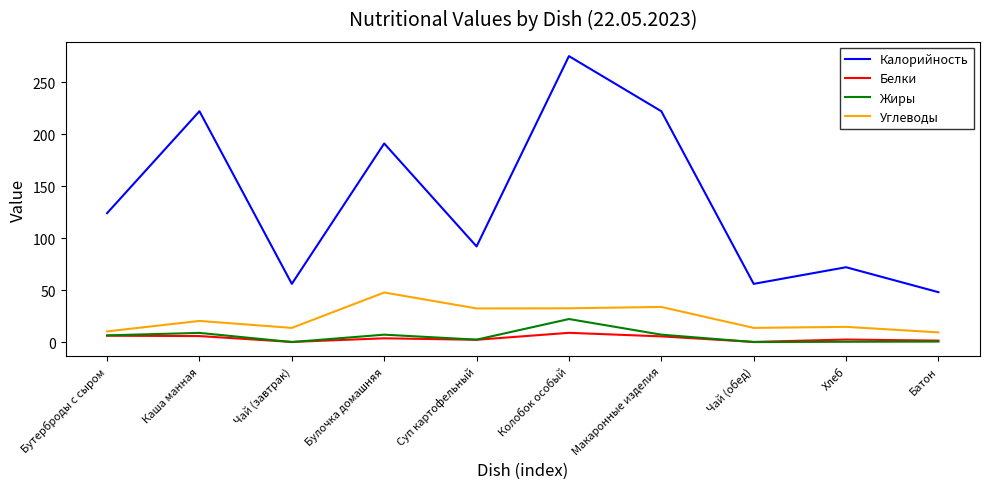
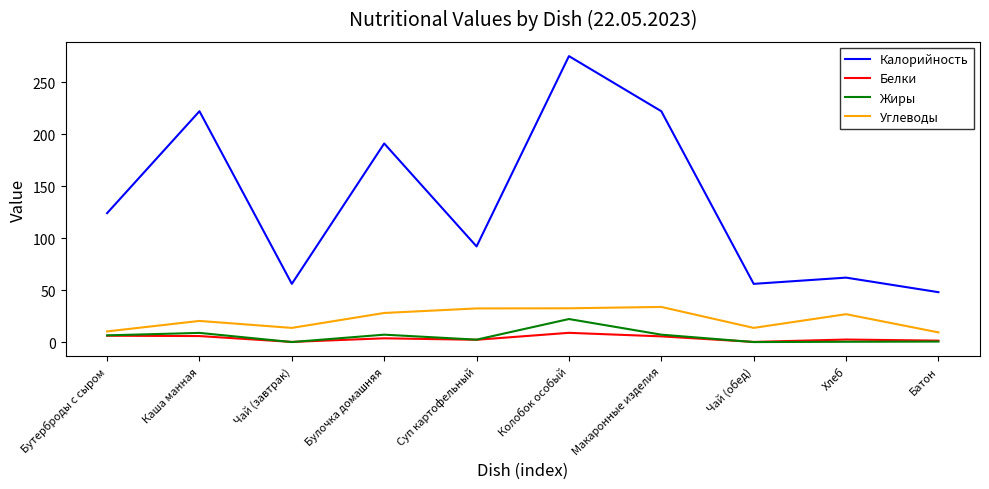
  {
    "Калорийность": {
      "Бутерброды с сыром": 124,
      "Каша манная": 222,
      "Чай (завтрак)": 56,
      "Булочка домашняя": 191,
      "Суп картофельный": 92,
      "Колобок особый": 275,
      "Макаронные изделия": 222,
      "Чай (обед)": 56,
-     "Хлеб": 72,
+     "Хлеб": 62,
      "Батон": 48
    },
    "Белки": {
      "Каша манная": 6,
      "Булочка домашняя": 4,
      "Колобок особый": 9
    },
    "Жиры": {
      "Каша манная": 9,
      "Булочка домашняя": 7,
      "Колобок особый": 22
    },
    "Углеводы": {
      "Бутерброды с сыром": 10,
      "Каша манная": 20,
      "Чай (завтрак)": 14,
-     "Булочка домашняя": 48,
+     "Булочка домашняя": 28,
      "Суп картофельный": 32,
      "Колобок особый": 33,
      "Макаронные изделия": 34,
      "Чай (обед)": 14,
-     "Хлеб": 15,
+     "Хлеб": 27,
      "Батон": 9
    }
  }
